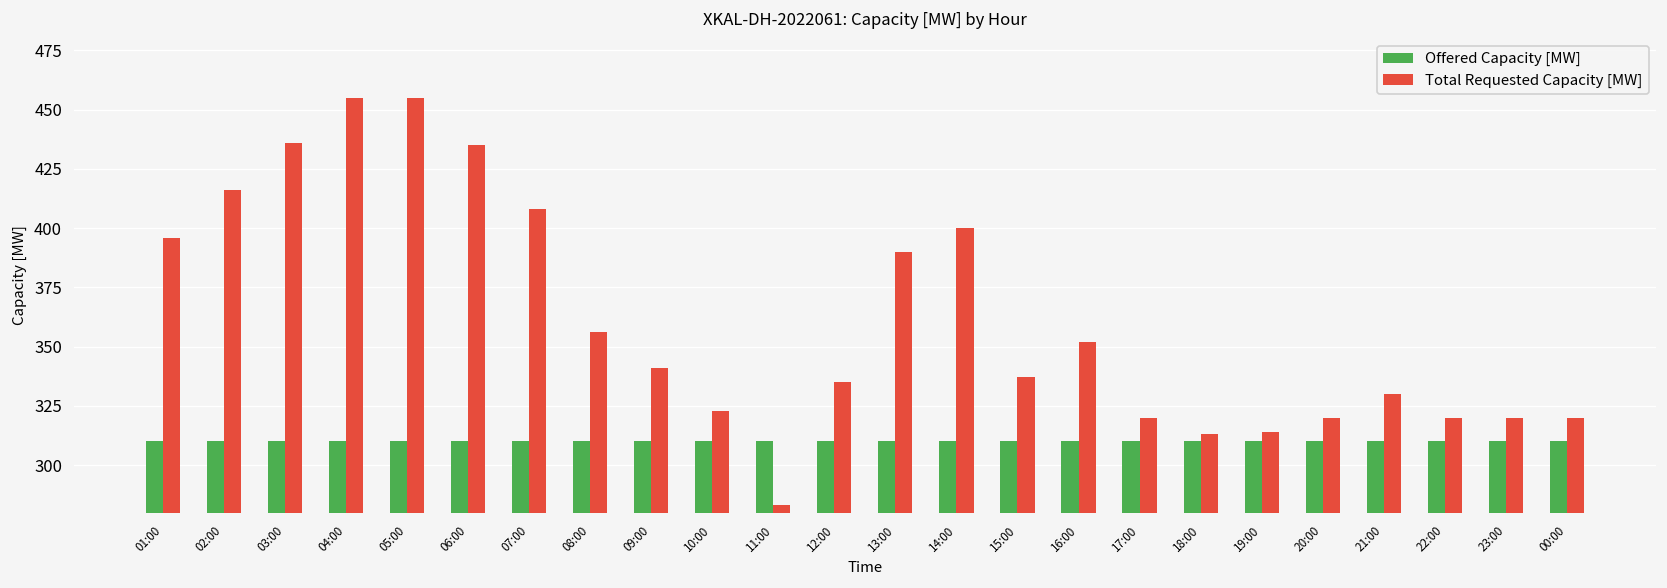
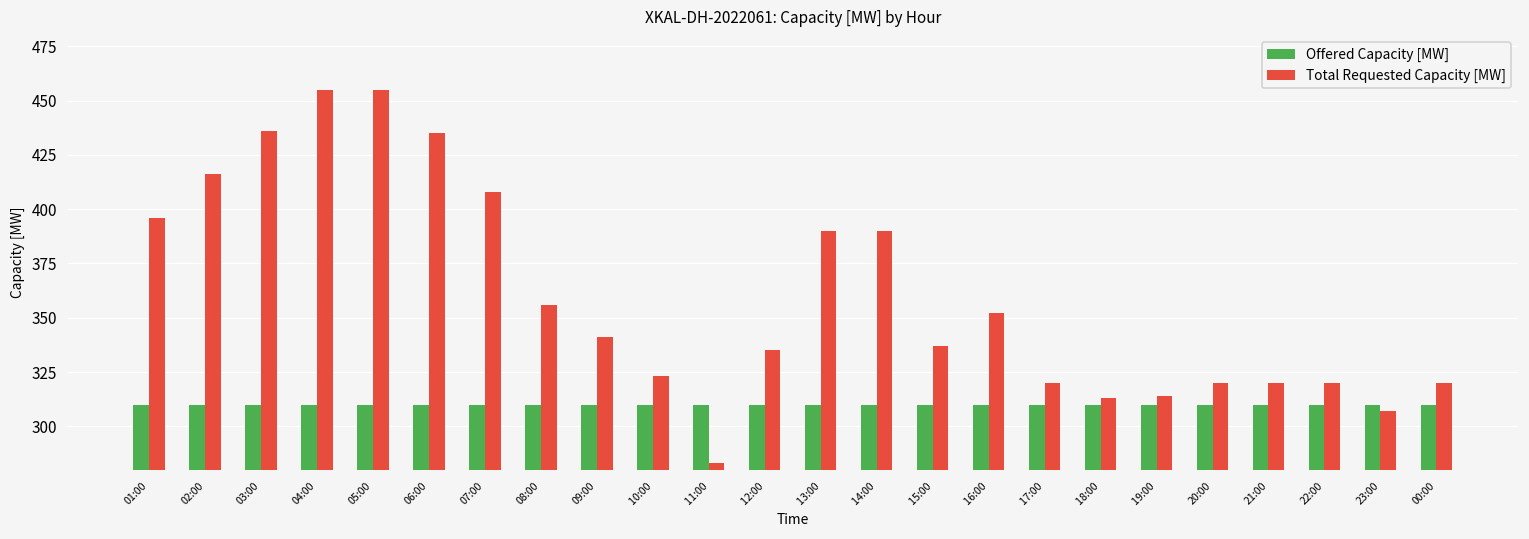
  {
    "Offered Capacity [MW]": {
      "01:00": 310,
      "02:00": 310,
      "03:00": 310,
      "04:00": 310,
      "05:00": 310,
      "06:00": 310,
      "07:00": 310,
      "08:00": 310,
      "09:00": 310,
      "10:00": 310,
      "11:00": 310,
      "12:00": 310,
      "13:00": 310,
      "14:00": 310,
      "15:00": 310,
      "16:00": 310,
      "17:00": 310,
      "18:00": 310,
      "19:00": 310,
      "20:00": 310,
      "21:00": 310,
      "22:00": 310,
      "23:00": 310,
      "00:00": 310
    },
    "Total Requested Capacity [MW]": {
      "01:00": 396,
      "02:00": 416,
      "03:00": 436,
      "04:00": 455,
      "05:00": 455,
      "06:00": 435,
      "07:00": 408,
      "08:00": 356,
      "09:00": 341,
      "10:00": 323,
      "11:00": 283,
      "12:00": 335,
      "13:00": 390,
-     "14:00": 400,
+     "14:00": 390,
      "15:00": 337,
      "16:00": 352,
      "17:00": 320,
      "18:00": 313,
      "19:00": 314,
      "20:00": 320,
-     "21:00": 330,
+     "21:00": 320,
      "22:00": 320,
-     "23:00": 320,
+     "23:00": 307,
      "00:00": 320
    }
  }
